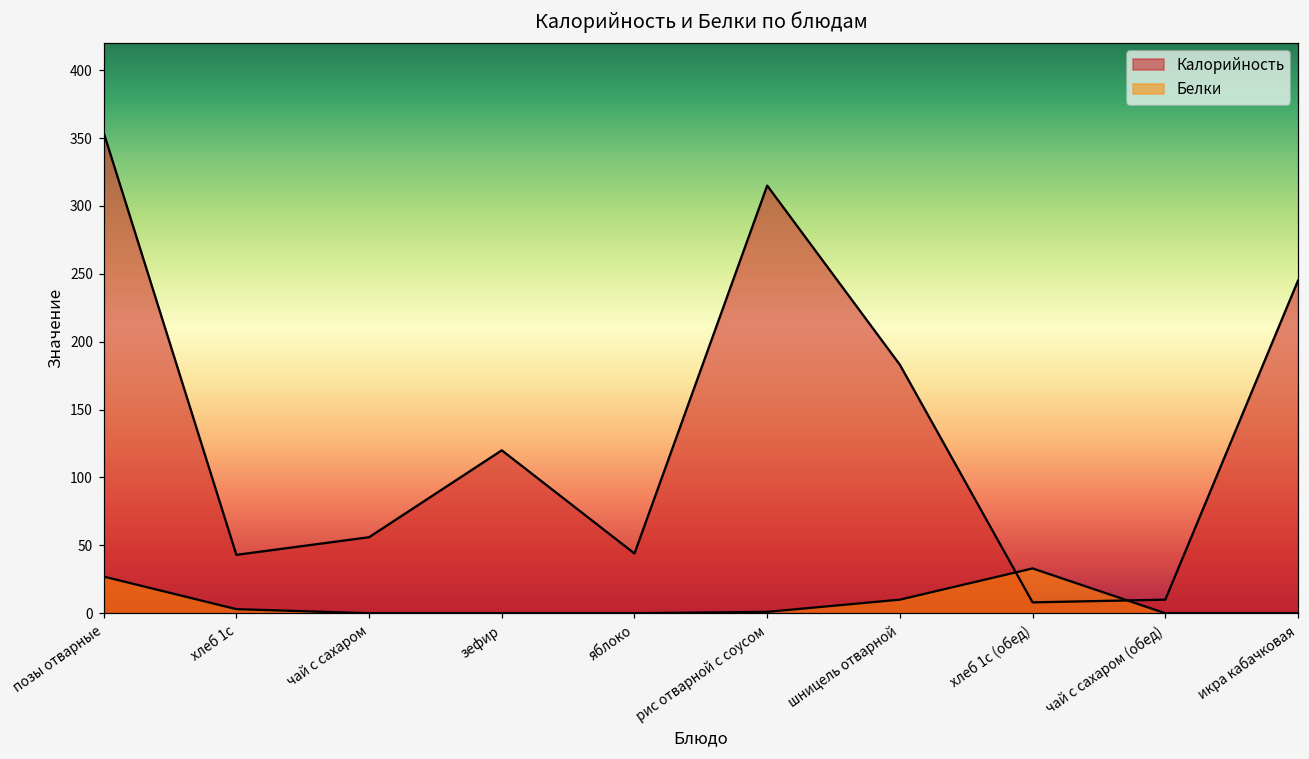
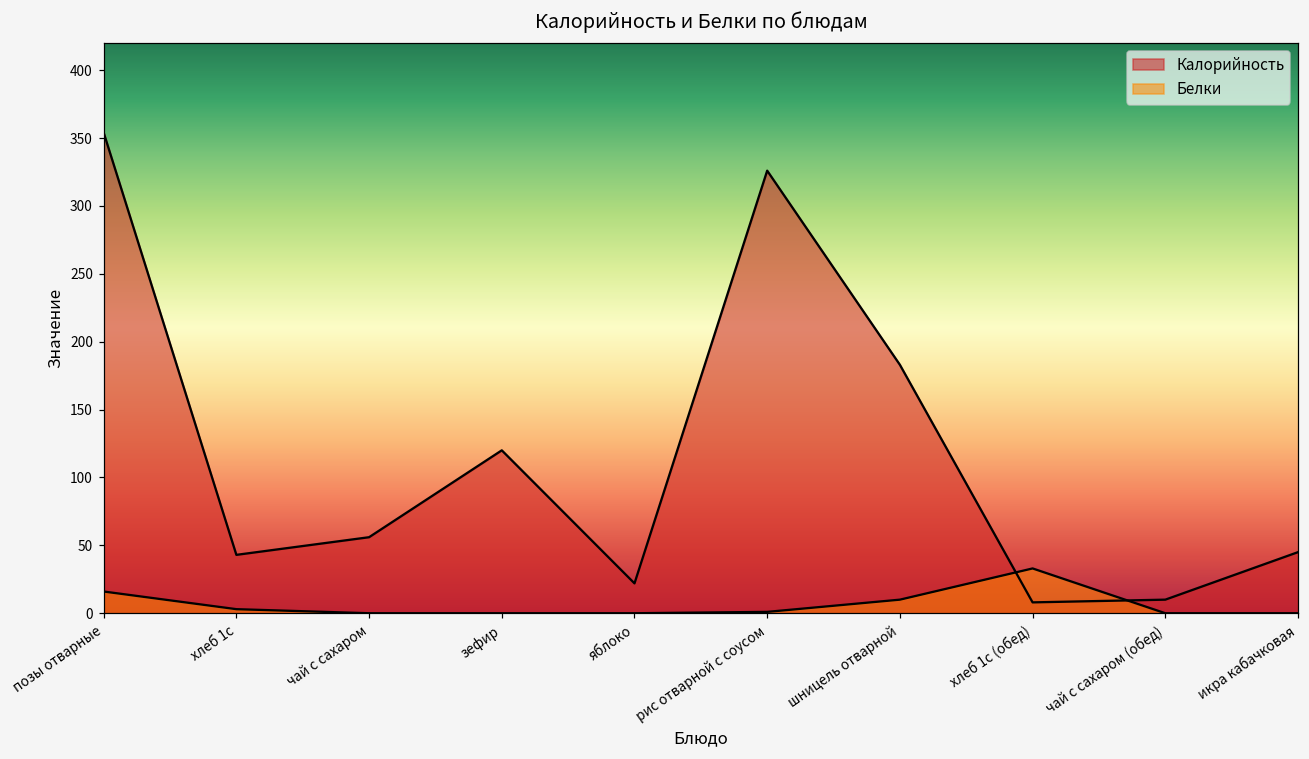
  {
    "Калорийность": {
      "позы отварные": 354,
      "хлеб 1с": 43,
      "чай с сахаром": 56,
      "зефир": 120,
-     "яблоко": 44,
-     "рис отварной с соусом": 315,
+     "яблоко": 22,
+     "рис отварной с соусом": 326,
      "шницель отварной": 183,
      "хлеб 1с (обед)": 8,
      "чай с сахаром (обед)": 10,
-     "икра кабачковая": 245
+     "икра кабачковая": 45
    },
    "Белки": {
-     "позы отварные": 27,
+     "позы отварные": 16,
      "хлеб 1с": 3,
      "чай с сахаром": 0,
      "зефир": 0,
      "яблоко": 0,
      "рис отварной с соусом": 1,
      "шницель отварной": 10,
      "хлеб 1с (обед)": 33,
      "чай с сахаром (обед)": 0,
      "икра кабачковая": 0
    }
  }
